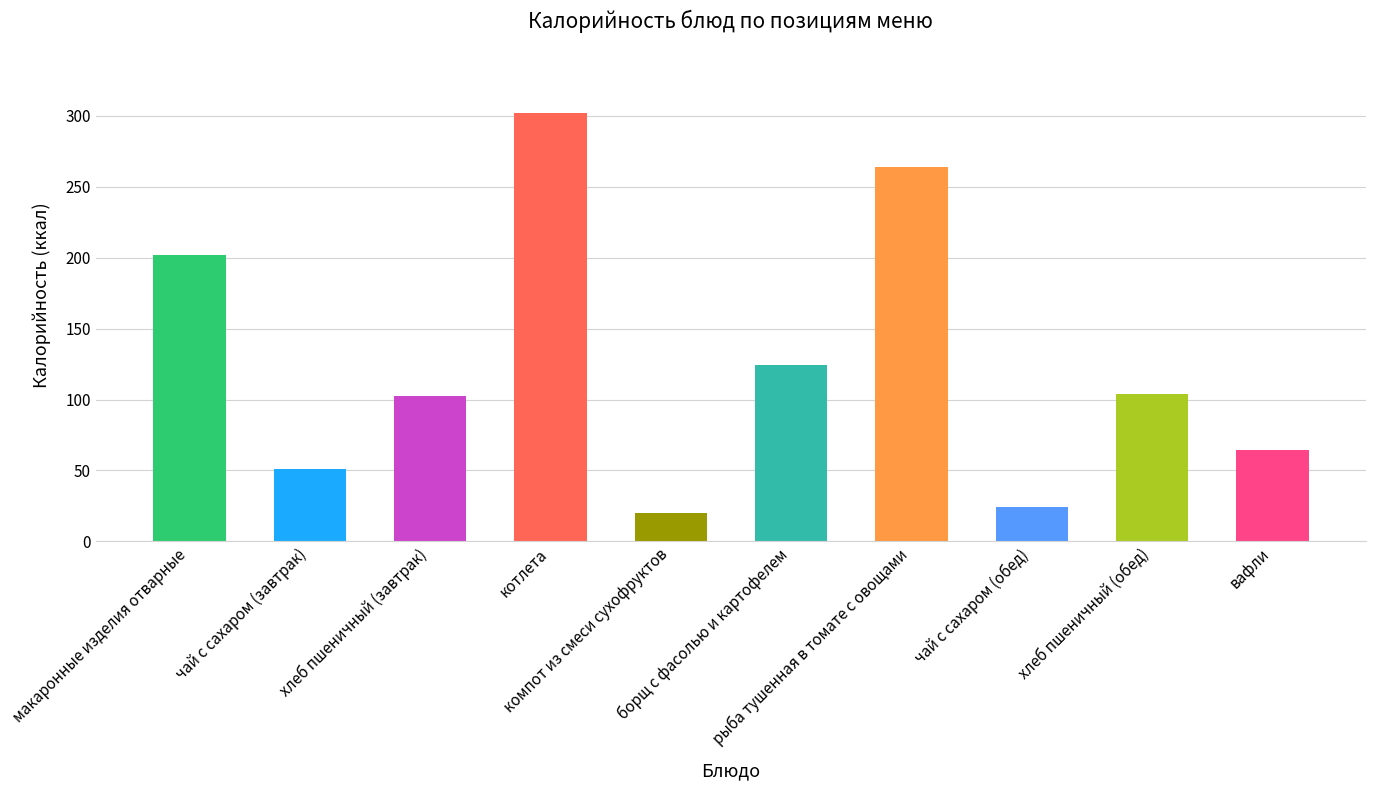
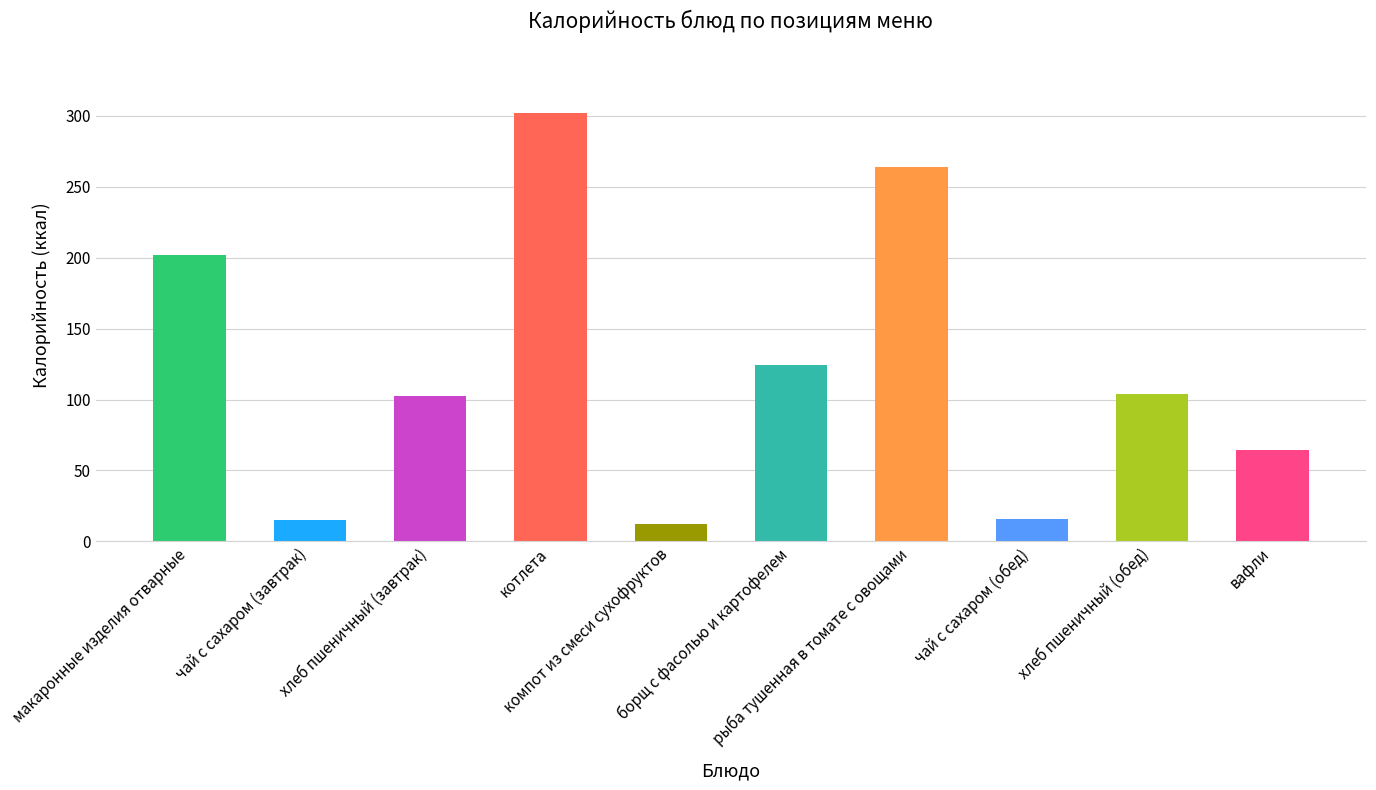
  {
    "макаронные изделия отварные": 202,
-   "чай с сахаром (завтрак)": 51,
+   "чай с сахаром (завтрак)": 15,
    "хлеб пшеничный (завтрак)": 102,
    "котлета": 302,
-   "компот из смеси сухофруктов": 20,
+   "компот из смеси сухофруктов": 12,
    "борщ с фасолью и картофелем": 125,
    "рыба тушенная в томате с овощами": 264,
-   "чай с сахаром (обед)": 24,
+   "чай с сахаром (обед)": 16,
    "хлеб пшеничный (обед)": 104,
    "вафли": 64
  }
